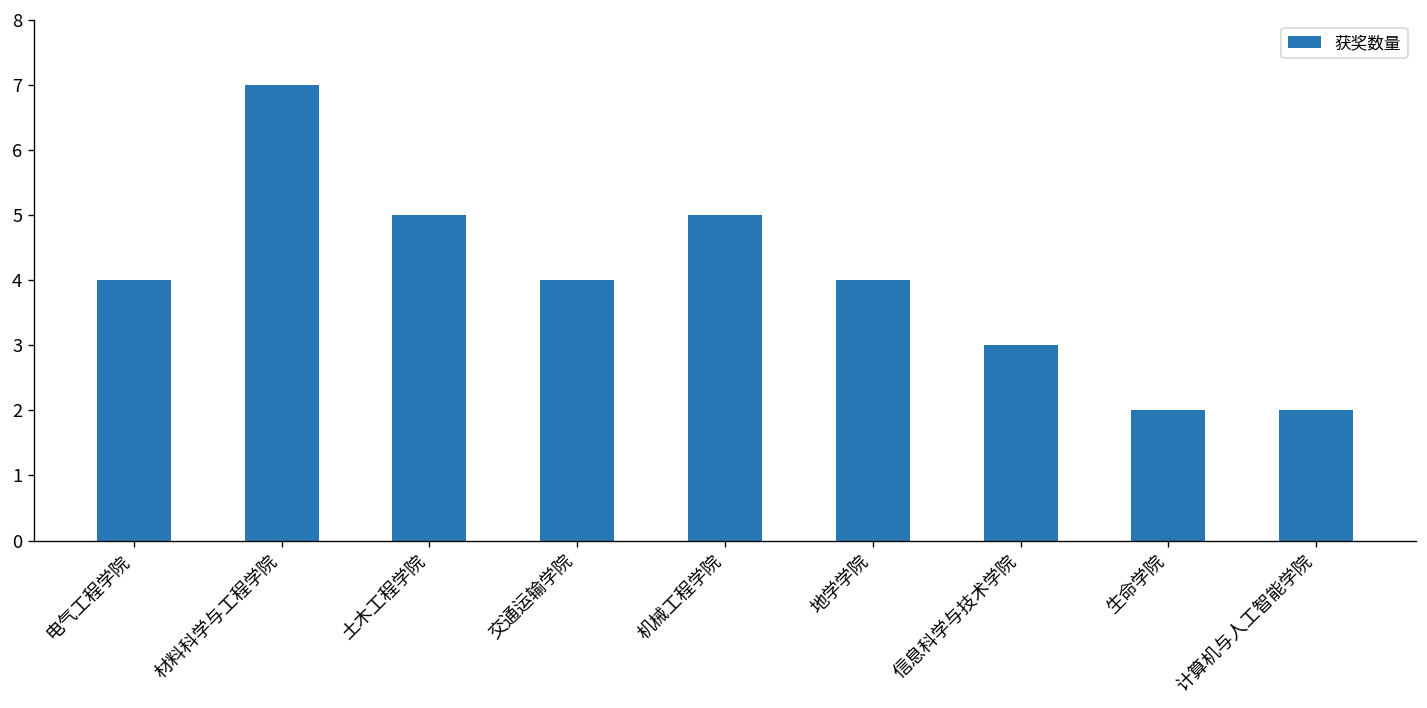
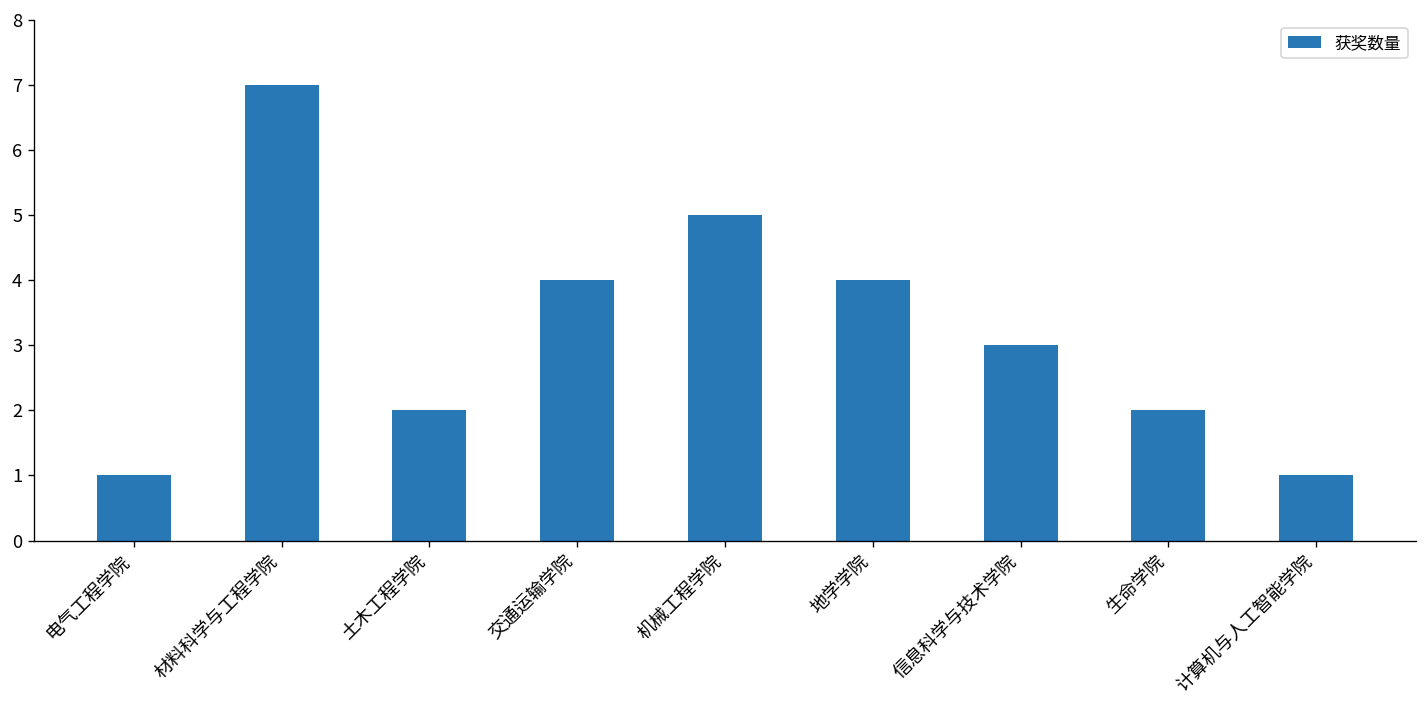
  {
-   "电气工程学院": 4,
+   "电气工程学院": 1,
    "材料科学与工程学院": 7,
-   "土木工程学院": 5,
+   "土木工程学院": 2,
    "交通运输学院": 4,
    "机械工程学院": 5,
    "地学学院": 4,
    "信息科学与技术学院": 3,
    "生命学院": 2,
-   "计算机与人工智能学院": 2
+   "计算机与人工智能学院": 1
  }
